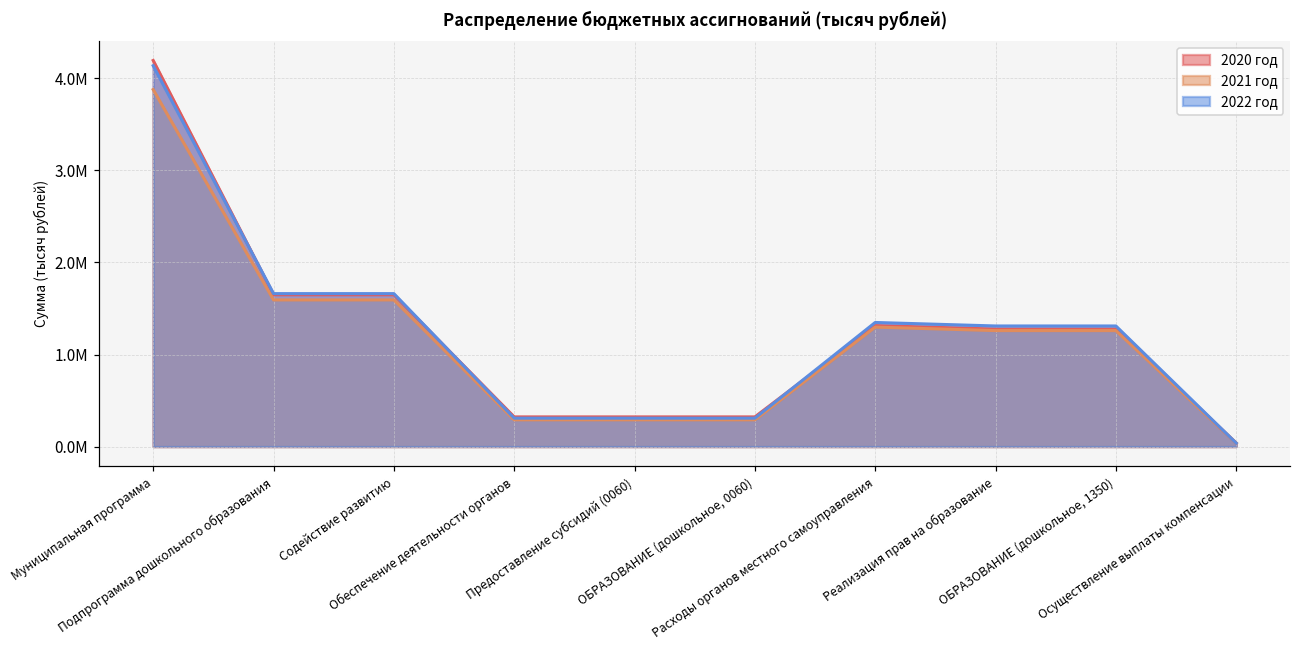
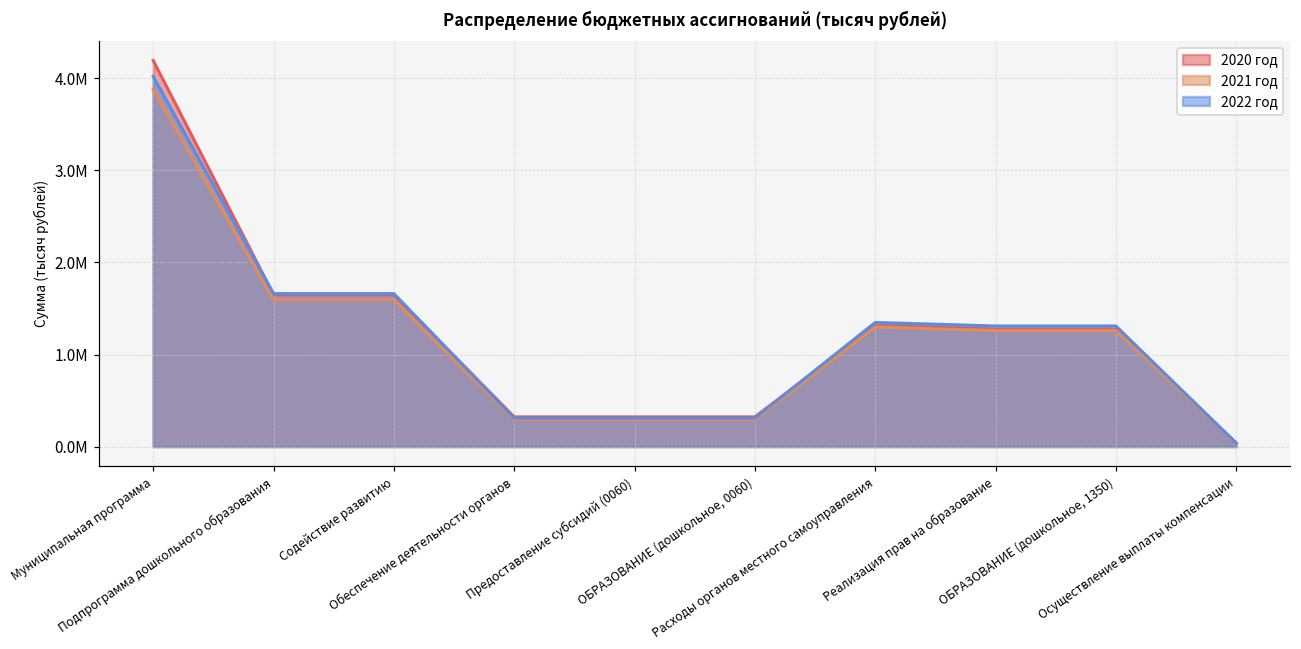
  {
    "2022 год": {
-     "Муниципальная программа": 4100000,
+     "Муниципальная программа": 4000000,
      "Расходы органов местного самоуправления": 1300000,
      "Реализация прав на образование": 1300000,
      "ОБРАЗОВАНИЕ (дошкольное, 1350)": 1300000
    }
  }
